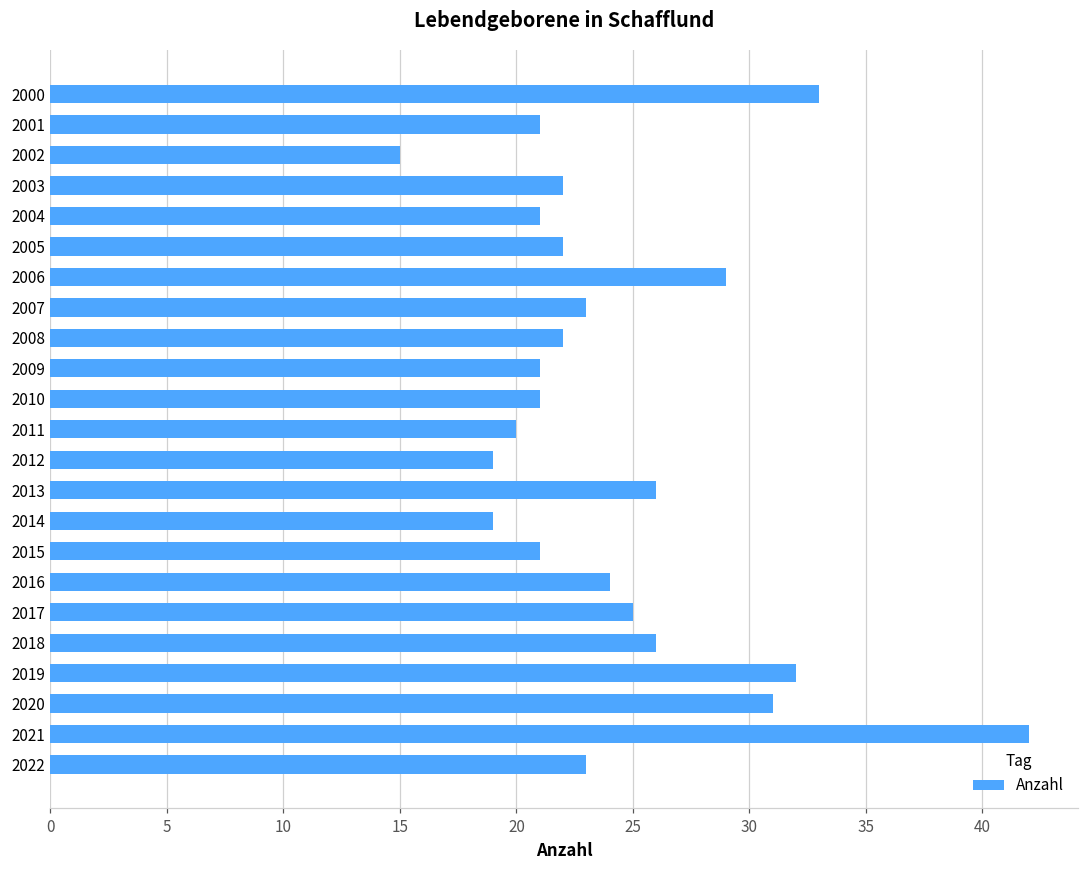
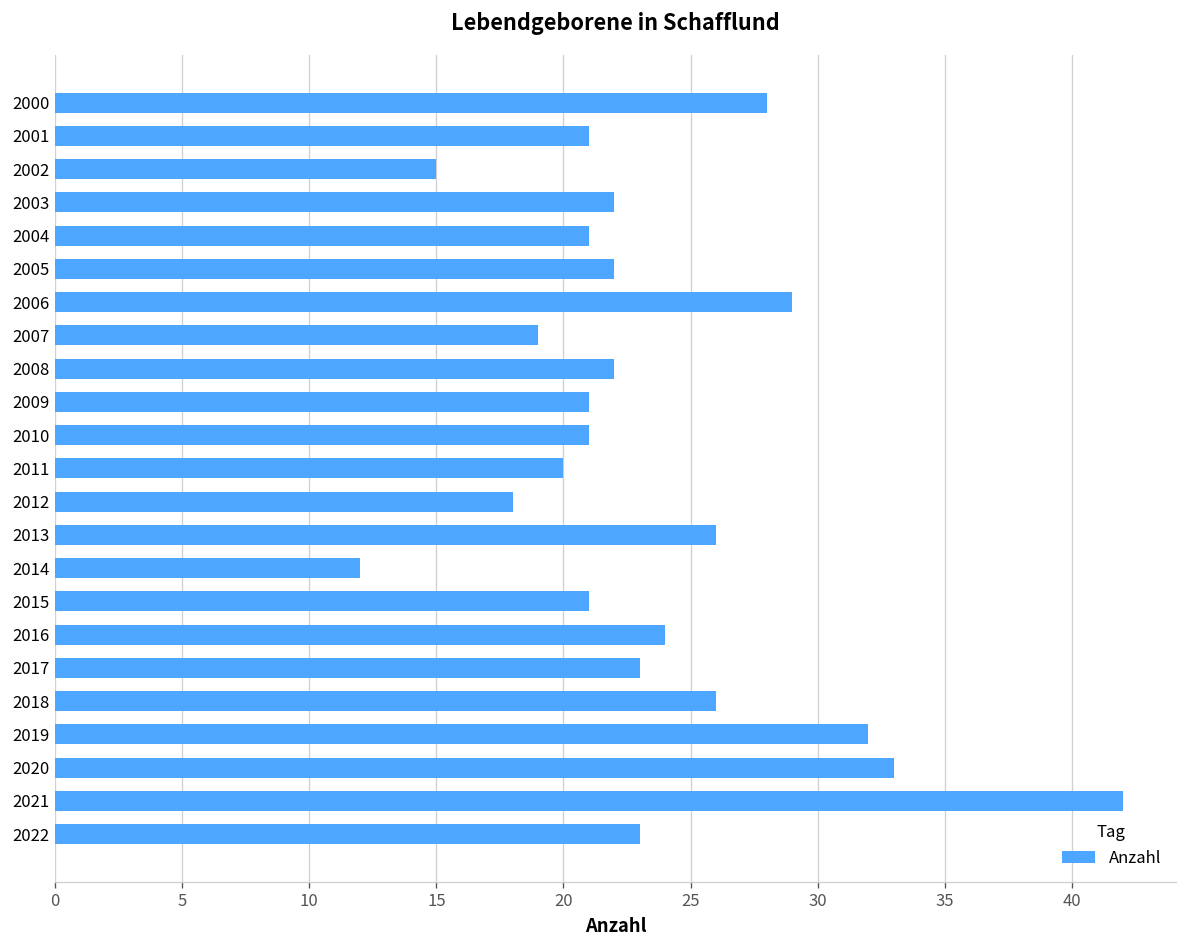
  {
-   "2000": 33,
+   "2000": 28,
    "2001": 21,
    "2002": 15,
    "2003": 22,
    "2004": 21,
    "2005": 22,
    "2006": 29,
-   "2007": 23,
+   "2007": 19,
    "2008": 22,
    "2009": 21,
    "2010": 21,
    "2011": 20,
-   "2012": 19,
+   "2012": 18,
    "2013": 26,
-   "2014": 19,
+   "2014": 12,
    "2015": 21,
    "2016": 24,
-   "2017": 25,
+   "2017": 23,
    "2018": 26,
    "2019": 32,
-   "2020": 31,
+   "2020": 33,
    "2021": 42,
    "2022": 23
  }
